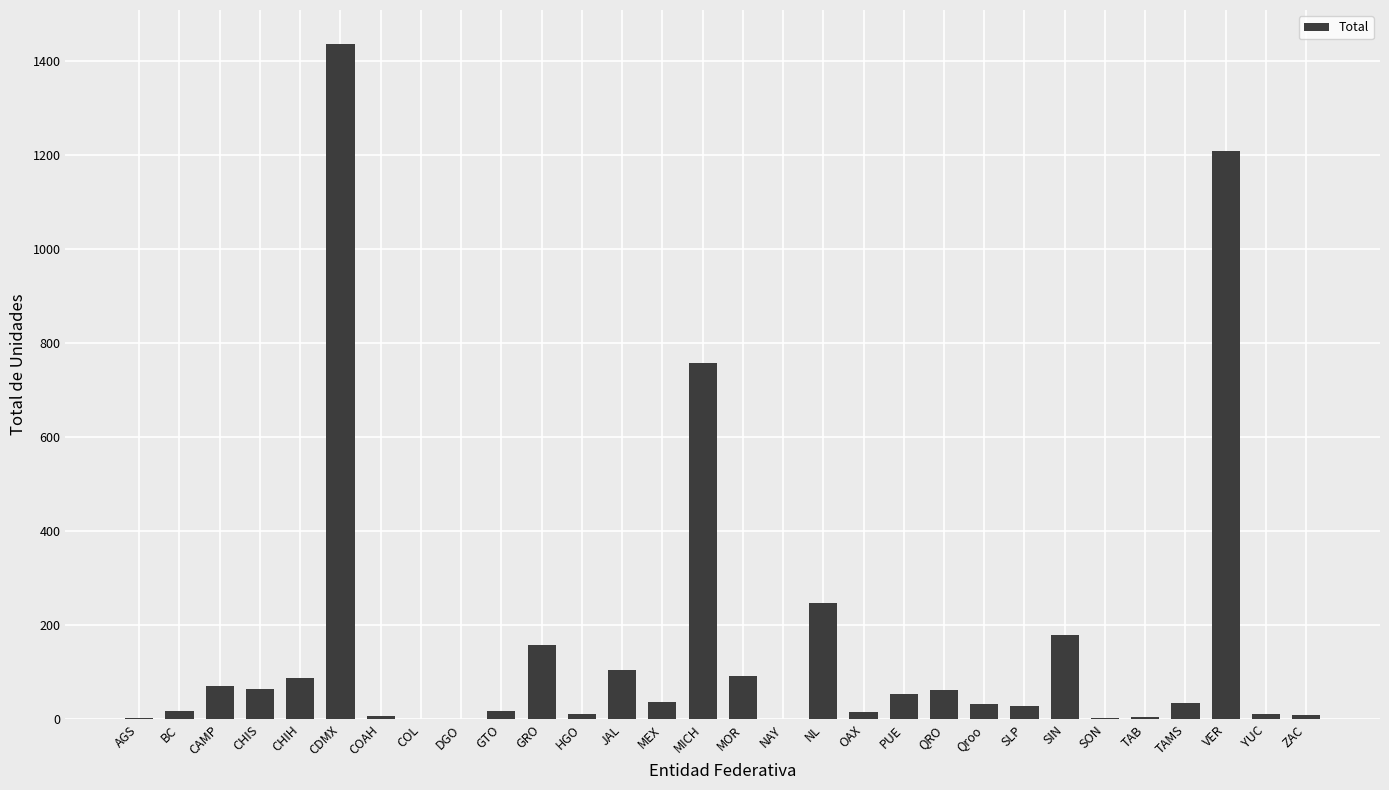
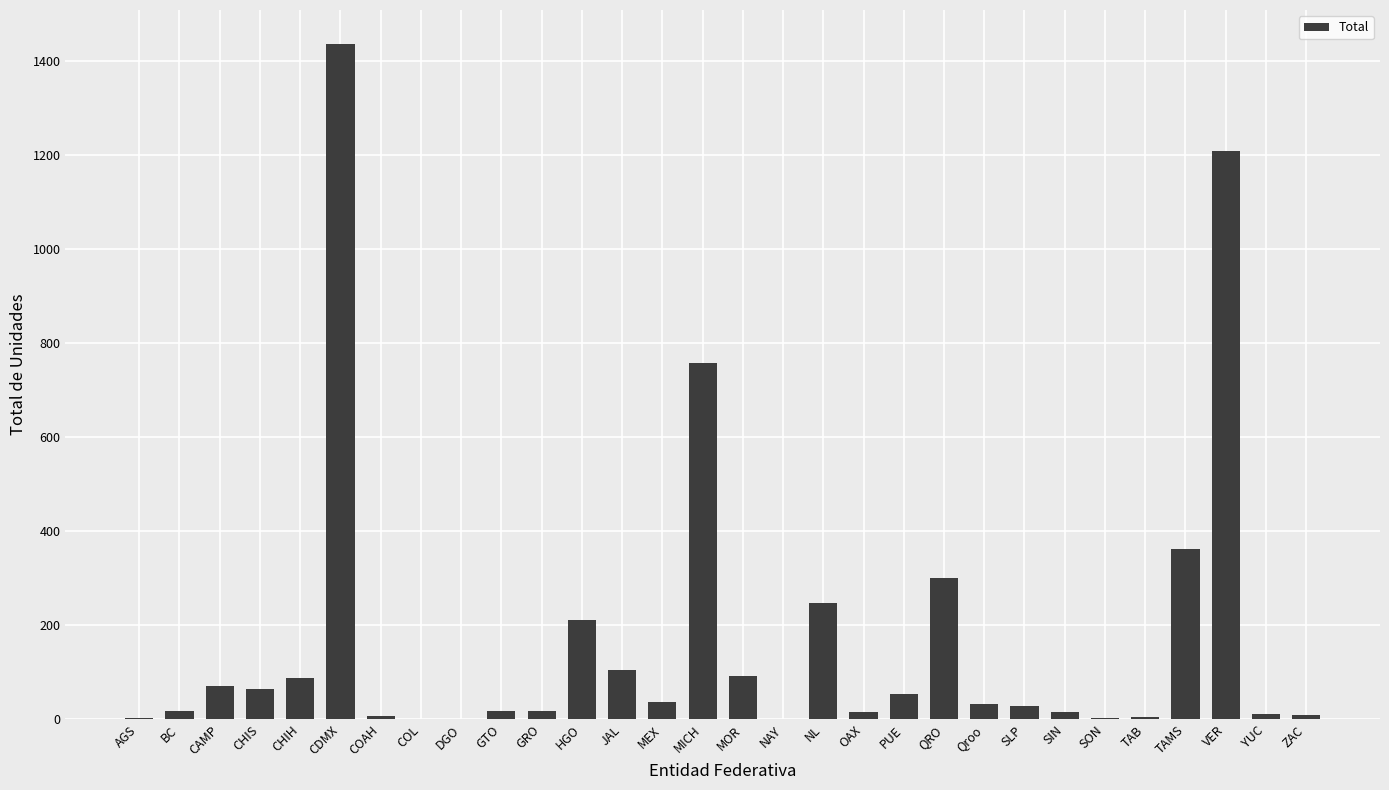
  {
    "BC": 20,
    "CAMP": 70,
    "CHIS": 70,
    "CHIH": 90,
    "CDMX": 1440,
    "COAH": 10,
    "GTO": 20,
-   "GRO": 160,
-   "HGO": 10,
+   "GRO": 20,
+   "HGO": 210,
    "JAL": 100,
    "MEX": 40,
    "MICH": 760,
    "MOR": 90,
    "NL": 250,
    "OAX": 20,
    "PUE": 50,
-   "QRO": 60,
+   "QRO": 300,
    "Qroo": 30,
    "SLP": 30,
-   "SIN": 180,
-   "TAMS": 30,
+   "SIN": 20,
+   "TAMS": 360,
    "VER": 1210,
    "YUC": 10,
    "ZAC": 10
  }
